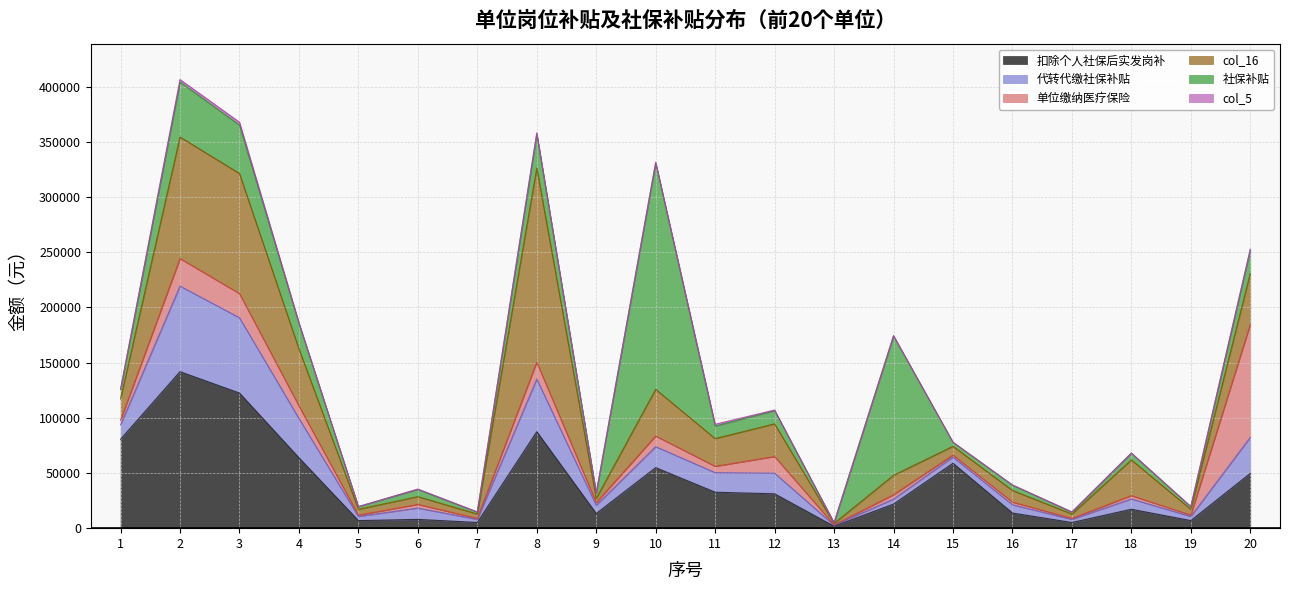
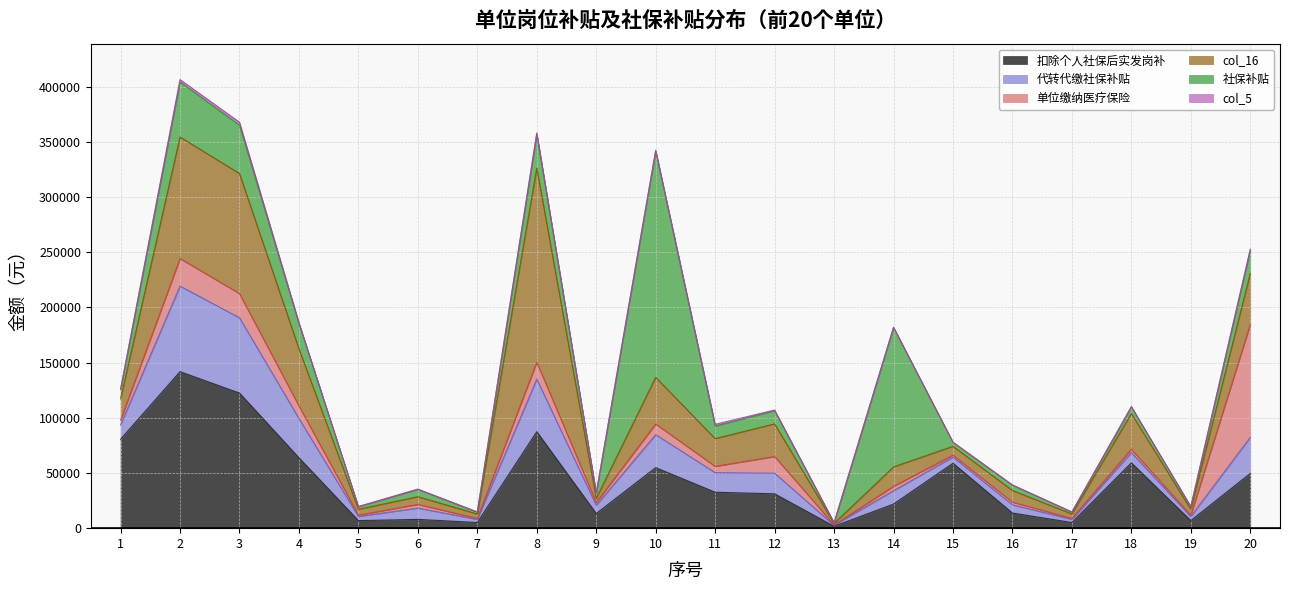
  {
    "扣除个人社保后实发岗补": {
      "1": 80000,
      "2": 142000,
      "3": 122000,
      "4": 64000,
      "5": 7000,
      "6": 8000,
      "7": 5000,
      "8": 87000,
      "9": 13000,
      "10": 55000,
      "11": 33000,
      "12": 31000,
      "14": 22000,
      "15": 59000,
      "16": 14000,
      "17": 5000,
-     "18": 17000,
+     "18": 59000,
      "19": 7000,
      "20": 50000
    },
    "代转代缴社保补贴": {
      "1": 13000,
      "2": 78000,
      "3": 68000,
      "4": 36000,
      "6": 10000,
      "8": 48000,
      "9": 7000,
-     "10": 19000,
+     "10": 30000,
      "11": 18000,
      "12": 19000,
-     "14": 4000,
+     "14": 12000,
      "16": 7000,
      "18": 9000,
      "20": 33000
    },
    "单位缴纳医疗保险": {
      "1": 4000,
      "2": 25000,
      "3": 22000,
      "4": 11000,
      "6": 3000,
      "8": 15000,
      "9": 2000,
      "10": 10000,
      "11": 6000,
      "12": 15000,
      "14": 4000,
      "16": 2000,
      "18": 3000,
      "20": 102000
    },
    "col_16": {
      "1": 19000,
      "2": 110000,
      "3": 109000,
      "4": 52000,
      "5": 5000,
      "6": 7000,
      "8": 176000,
      "9": 4000,
      "10": 42000,
      "11": 25000,
      "12": 30000,
      "14": 18000,
      "15": 8000,
      "16": 11000,
      "18": 32000,
      "19": 5000,
      "20": 46000
    },
    "社保补贴": {
      "3": 44000
    },
    "col_5": {
      "3": 3000
    }
  }
